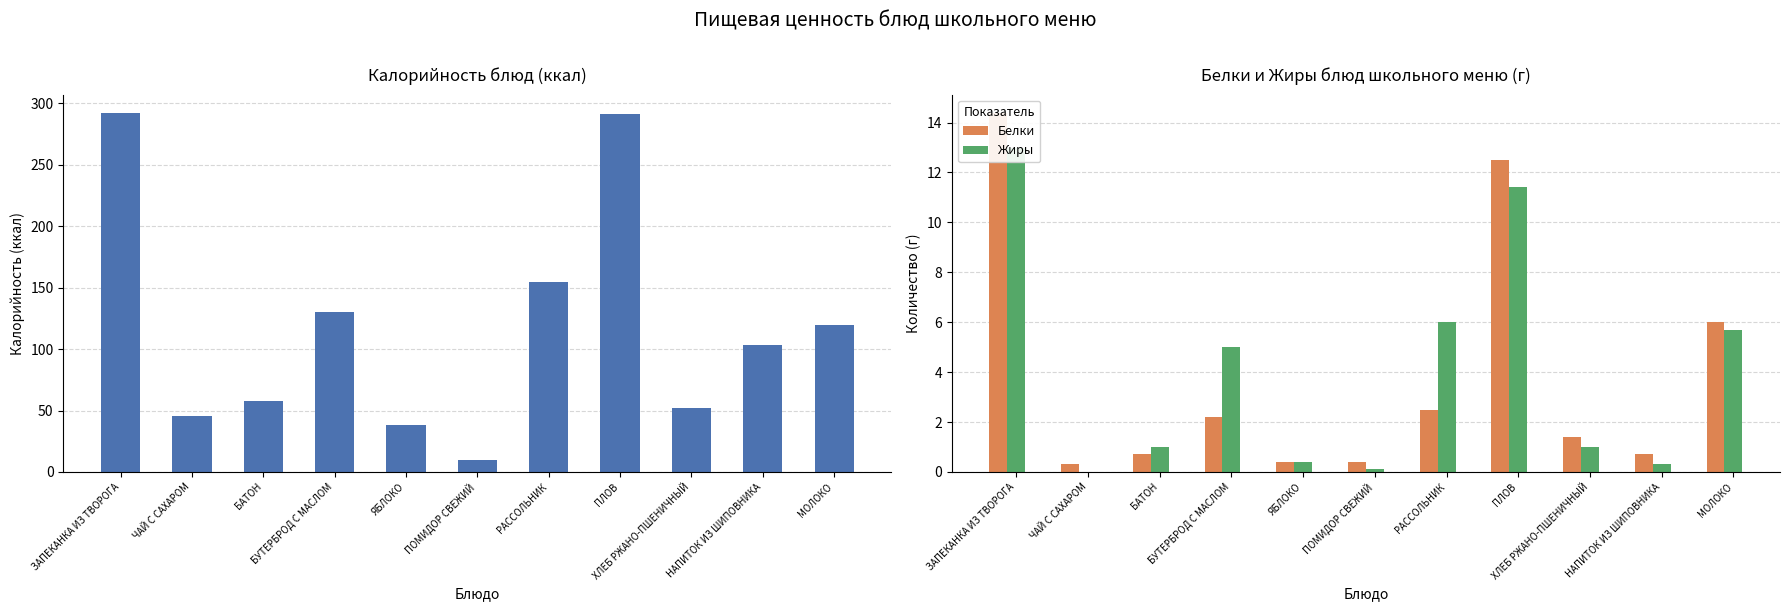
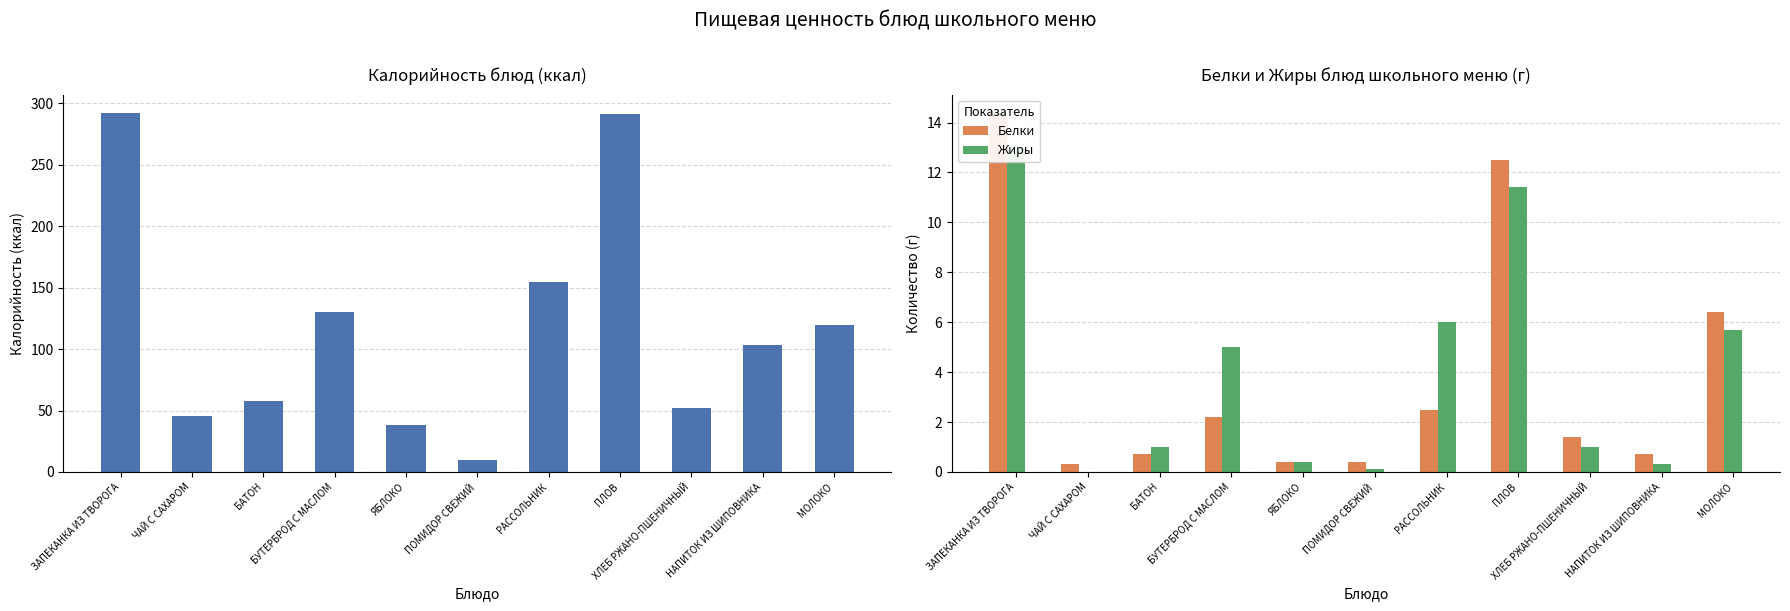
  {
    "Калорийность блюд (ккал)": {
      "ЗАПЕКАНКА ИЗ ТВОРОГА": 293,
      "ЧАЙ С САХАРОМ": 45,
      "БАТОН": 58,
      "БУТЕРБРОД С МАСЛОМ": 130,
      "ЯБЛОКО": 38,
      "ПОМИДОР СВЕЖИЙ": 10,
      "РАССОЛЬНИК": 155,
      "ПЛОВ": 291,
      "ХЛЕБ РЖАНО-ПШЕНИЧНЫЙ": 52,
      "НАПИТОК ИЗ ШИПОВНИКА": 103,
      "МОЛОКО": 120
    },
    "Белки и Жиры блюд школьного меню (г)": {
      "Белки": {
        "ЧАЙ С САХАРОМ": 0.3,
        "БАТОН": 0.7,
        "БУТЕРБРОД С МАСЛОМ": 2.2,
        "ЯБЛОКО": 0.4,
        "ПОМИДОР СВЕЖИЙ": 0.4,
        "РАССОЛЬНИК": 2.5,
        "ПЛОВ": 12.5,
        "ХЛЕБ РЖАНО-ПШЕНИЧНЫЙ": 1.4,
        "НАПИТОК ИЗ ШИПОВНИКА": 0.7,
-       "МОЛОКО": 6.0
+       "МОЛОКО": 6.4
      },
      "Жиры": {
        "ЧАЙ С САХАРОМ": 0.0,
        "БАТОН": 1.0,
        "БУТЕРБРОД С МАСЛОМ": 5.0,
        "ЯБЛОКО": 0.4,
        "РАССОЛЬНИК": 6.0,
        "ПЛОВ": 11.4,
        "ХЛЕБ РЖАНО-ПШЕНИЧНЫЙ": 1.0,
        "НАПИТОК ИЗ ШИПОВНИКА": 0.3,
        "МОЛОКО": 5.7
      }
    }
  }
